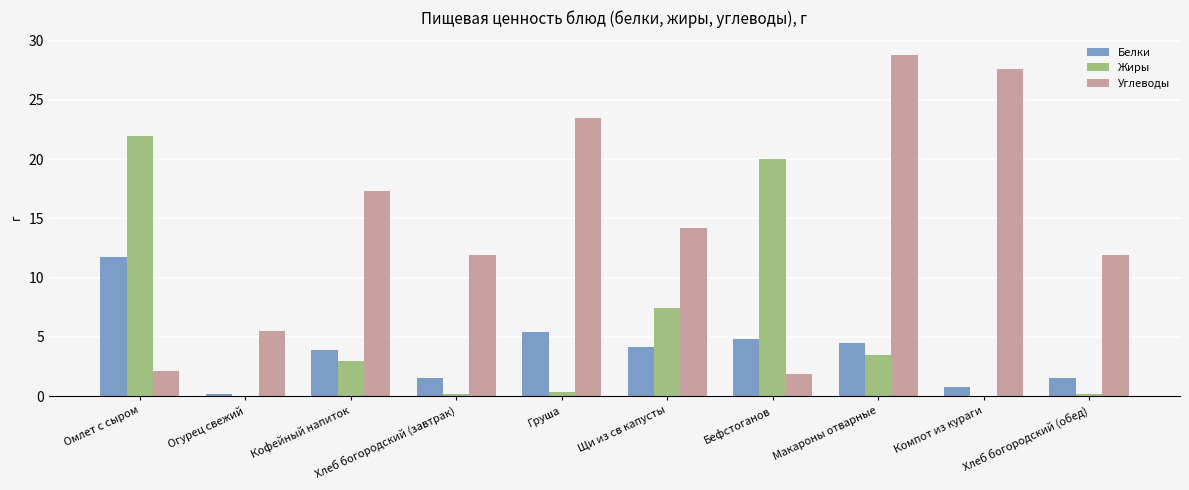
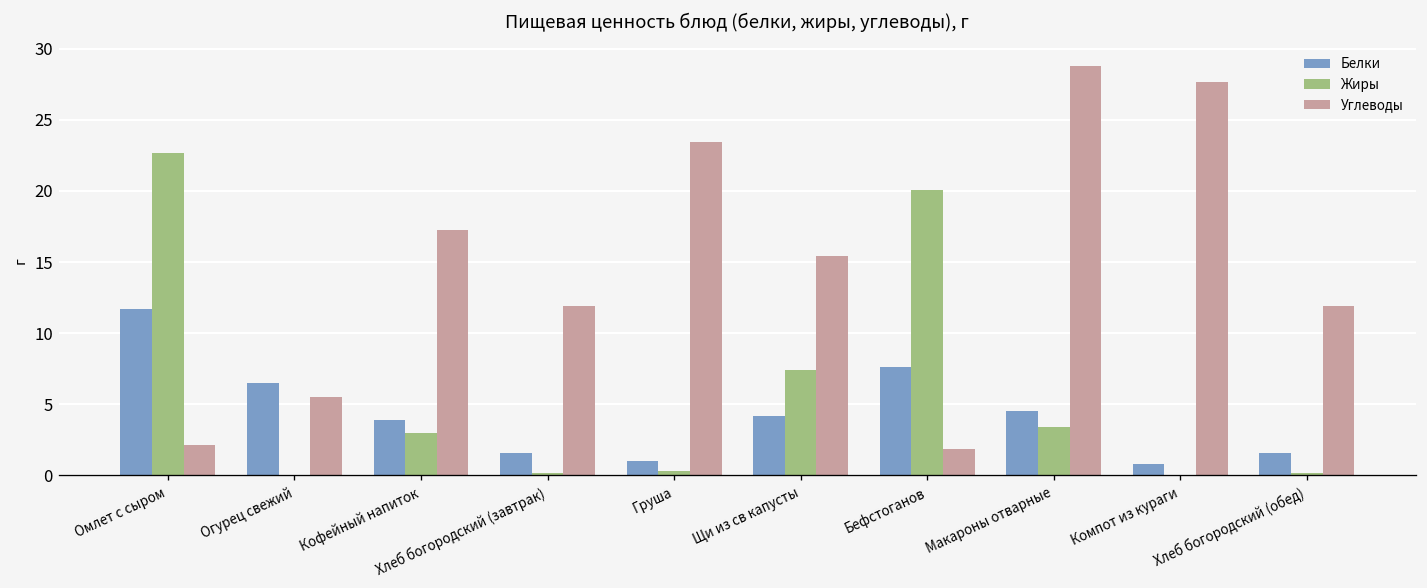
  {
    "Белки": {
      "Омлет с сыром": 11.7,
-     "Огурец свежий": 0.2,
+     "Огурец свежий": 6.5,
      "Кофейный напиток": 3.9,
      "Хлеб богородский (завтрак)": 1.6,
-     "Груша": 5.4,
+     "Груша": 1.0,
      "Щи из св капусты": 4.2,
-     "Бефстоганов": 4.8,
+     "Бефстоганов": 7.6,
      "Макароны отварные": 4.5,
      "Компот из кураги": 0.8,
      "Хлеб богородский (обед)": 1.6
    },
    "Жиры": {
-     "Омлет с сыром": 21.9,
+     "Омлет с сыром": 22.7,
      "Кофейный напиток": 3.0,
      "Груша": 0.3,
      "Щи из св капусты": 7.4,
      "Бефстоганов": 20.0,
      "Макароны отварные": 3.4
    },
    "Углеводы": {
      "Омлет с сыром": 2.1,
      "Огурец свежий": 5.5,
      "Кофейный напиток": 17.3,
      "Хлеб богородский (завтрак)": 11.9,
      "Груша": 23.5,
-     "Щи из св капусты": 14.2,
+     "Щи из св капусты": 15.4,
      "Бефстоганов": 1.8,
      "Макароны отварные": 28.8,
      "Компот из кураги": 27.6,
      "Хлеб богородский (обед)": 11.9
    }
  }
